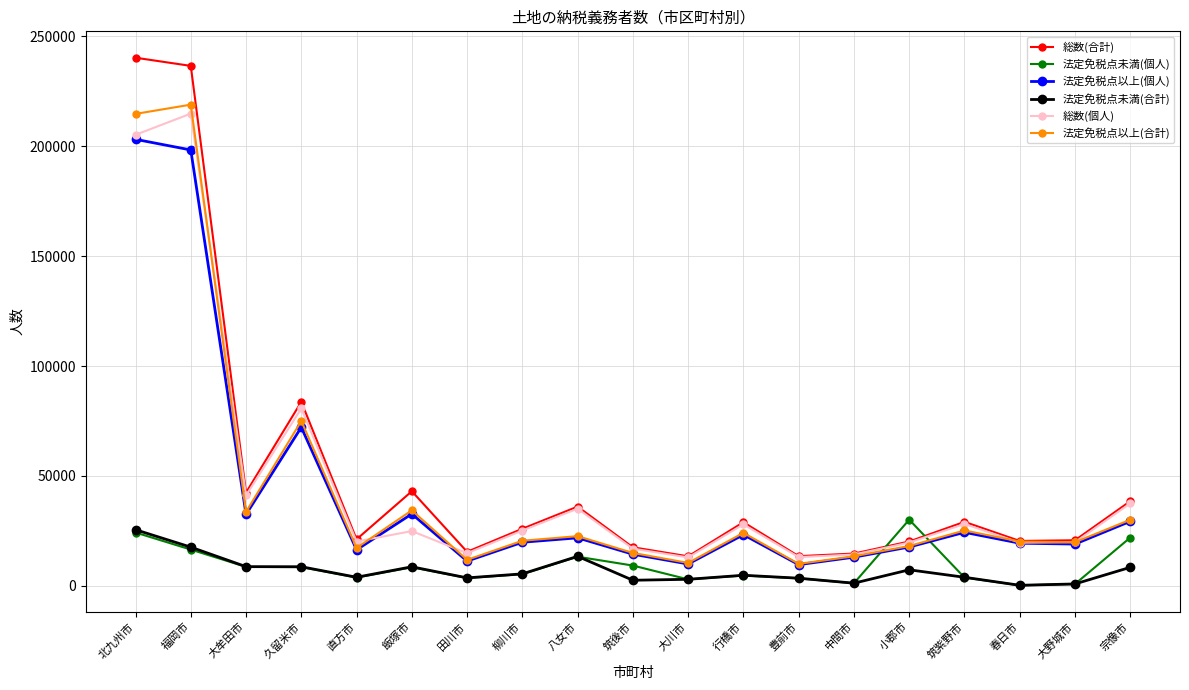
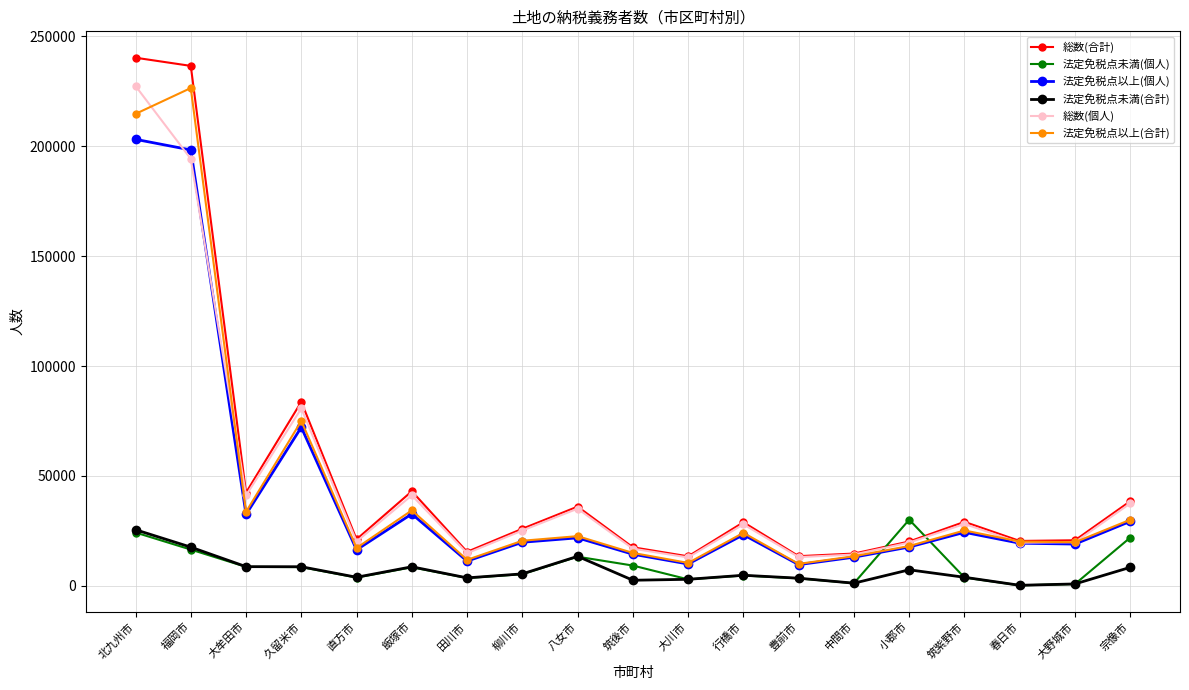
  {
    "総数(合計)": {
      "北九州市": 240000,
      "福岡市": 237000,
      "大牟田市": 42000,
      "久留米市": 84000,
      "飯塚市": 43000
    },
    "法定免税点未満(個人)": {
      "北九州市": 24000,
      "筑後市": 9000,
      "小郡市": 30000,
      "宗像市": 22000
    },
    "法定免税点以上(個人)": {
      "北九州市": 203000,
      "福岡市": 198000,
      "久留米市": 72000,
      "飯塚市": 33000
    },
    "法定免税点未満(合計)": {
      "北九州市": 26000,
      "筑後市": 3000,
      "小郡市": 7000,
      "宗像市": 8000
    },
    "総数(個人)": {
-     "北九州市": 205000,
-     "福岡市": 215000,
+     "北九州市": 227000,
+     "福岡市": 194000,
      "大牟田市": 41000,
      "久留米市": 81000,
-     "飯塚市": 25000
+     "飯塚市": 41000
    },
    "法定免税点以上(合計)": {
      "北九州市": 215000,
-     "福岡市": 219000,
+     "福岡市": 227000,
      "久留米市": 75000,
      "飯塚市": 34000
    }
  }
